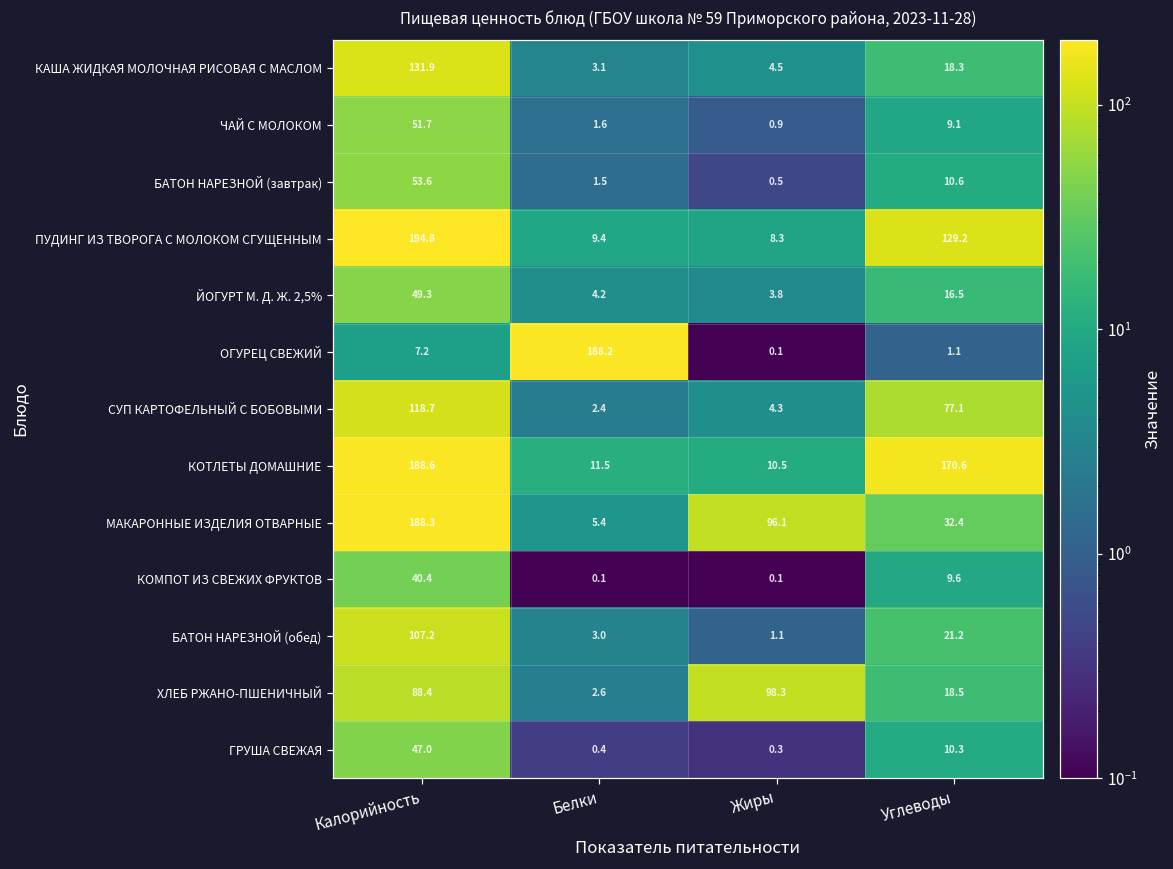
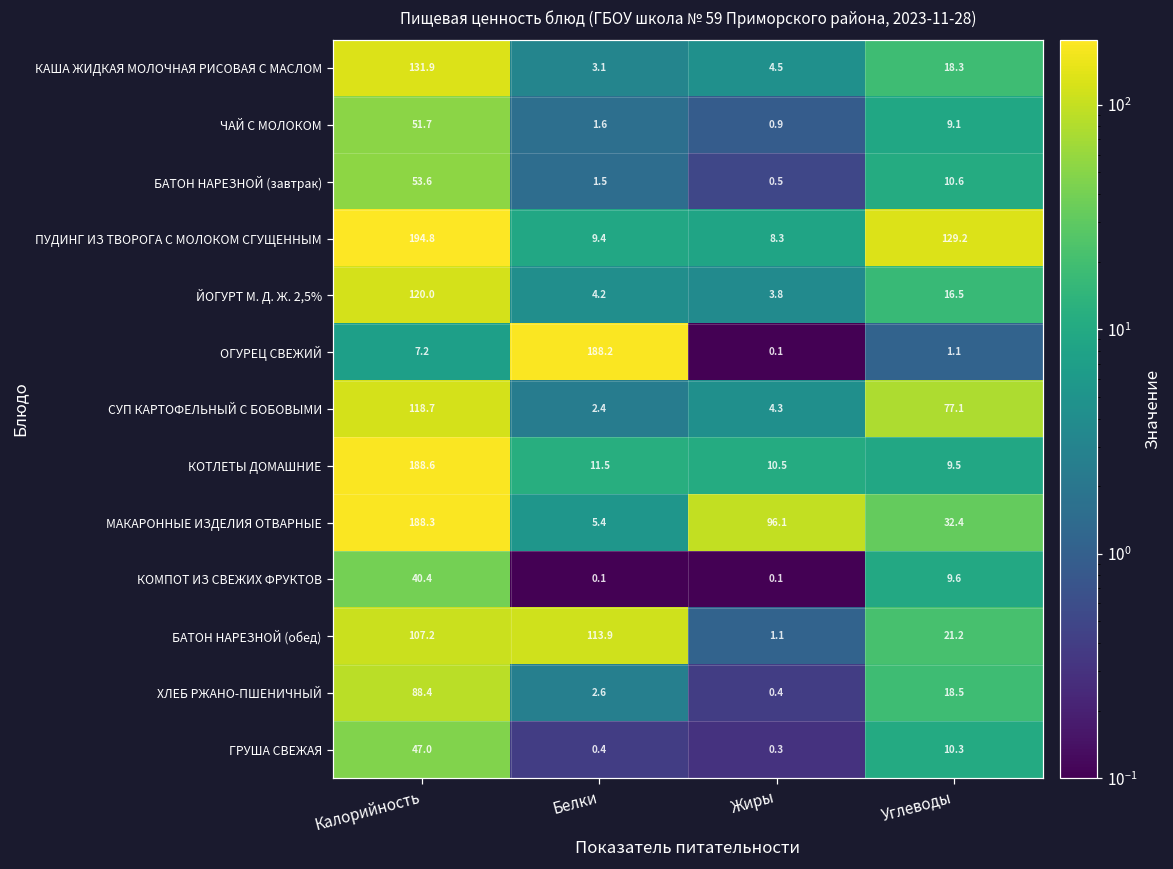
  {
    "КАША ЖИДКАЯ МОЛОЧНАЯ РИСОВАЯ С МАСЛОМ": {
      "Калорийность": 131.9,
      "Белки": 3.1,
      "Жиры": 4.5,
      "Углеводы": 18.3
    },
    "ЧАЙ С МОЛОКОМ": {
      "Калорийность": 51.7,
      "Белки": 1.6,
      "Жиры": 0.9,
      "Углеводы": 9.1
    },
    "БАТОН НАРЕЗНОЙ (завтрак)": {
      "Калорийность": 53.6,
      "Белки": 1.5,
      "Жиры": 0.5,
      "Углеводы": 10.6
    },
    "ПУДИНГ ИЗ ТВОРОГА С МОЛОКОМ СГУЩЕННЫМ": {
      "Калорийность": 194.8,
      "Белки": 9.4,
      "Жиры": 8.3,
      "Углеводы": 129.2
    },
    "ЙОГУРТ М. Д. Ж. 2,5%": {
-     "Калорийность": 49.3,
+     "Калорийность": 120.0,
      "Белки": 4.2,
      "Жиры": 3.8,
      "Углеводы": 16.5
    },
    "ОГУРЕЦ СВЕЖИЙ": {
      "Калорийность": 7.2,
      "Белки": 188.2,
      "Жиры": 0.1,
      "Углеводы": 1.1
    },
    "СУП КАРТОФЕЛЬНЫЙ С БОБОВЫМИ": {
      "Калорийность": 118.7,
      "Белки": 2.4,
      "Жиры": 4.3,
      "Углеводы": 77.1
    },
    "КОТЛЕТЫ ДОМАШНИЕ": {
      "Калорийность": 188.6,
      "Белки": 11.5,
      "Жиры": 10.5,
-     "Углеводы": 170.6
+     "Углеводы": 9.5
    },
    "МАКАРОННЫЕ ИЗДЕЛИЯ ОТВАРНЫЕ": {
      "Калорийность": 188.3,
      "Белки": 5.4,
      "Жиры": 96.1,
      "Углеводы": 32.4
    },
    "КОМПОТ ИЗ СВЕЖИХ ФРУКТОВ": {
      "Калорийность": 40.4,
      "Белки": 0.1,
      "Жиры": 0.1,
      "Углеводы": 9.6
    },
    "БАТОН НАРЕЗНОЙ (обед)": {
      "Калорийность": 107.2,
-     "Белки": 3.0,
+     "Белки": 113.9,
      "Жиры": 1.1,
      "Углеводы": 21.2
    },
    "ХЛЕБ РЖАНО-ПШЕНИЧНЫЙ": {
      "Калорийность": 88.4,
      "Белки": 2.6,
-     "Жиры": 98.3,
+     "Жиры": 0.4,
      "Углеводы": 18.5
    },
    "ГРУША СВЕЖАЯ": {
      "Калорийность": 47.0,
      "Белки": 0.4,
      "Жиры": 0.3,
      "Углеводы": 10.3
    }
  }
